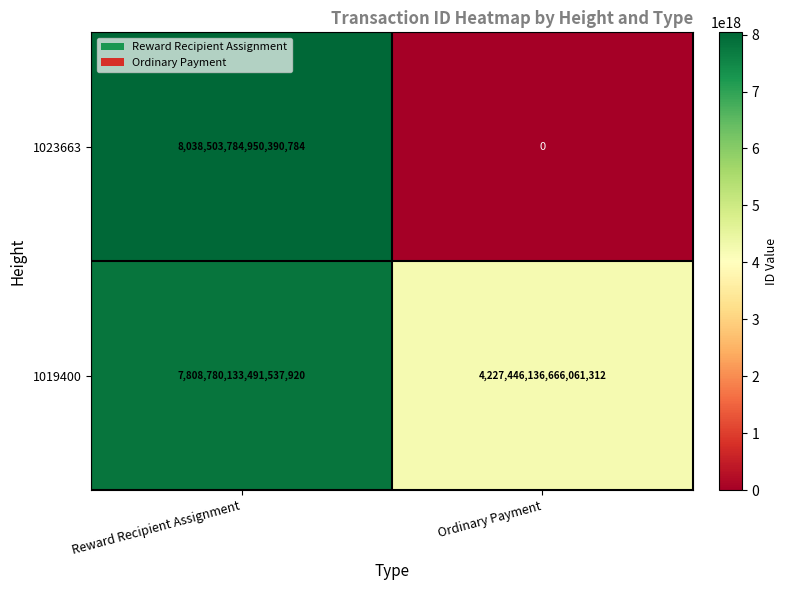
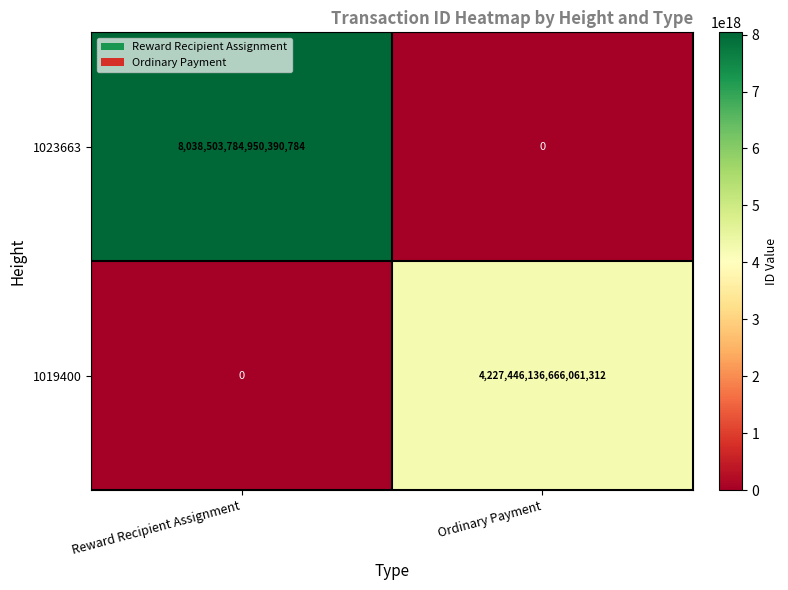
  {
    "1023663": {
      "Reward Recipient Assignment": "8,038,503,784,950,390,784",
      "Ordinary Payment": "0"
    },
    "1019400": {
-     "Reward Recipient Assignment": "7,808,780,133,491,537,920",
+     "Reward Recipient Assignment": "0",
      "Ordinary Payment": "4,227,446,136,666,061,312"
    }
  }
